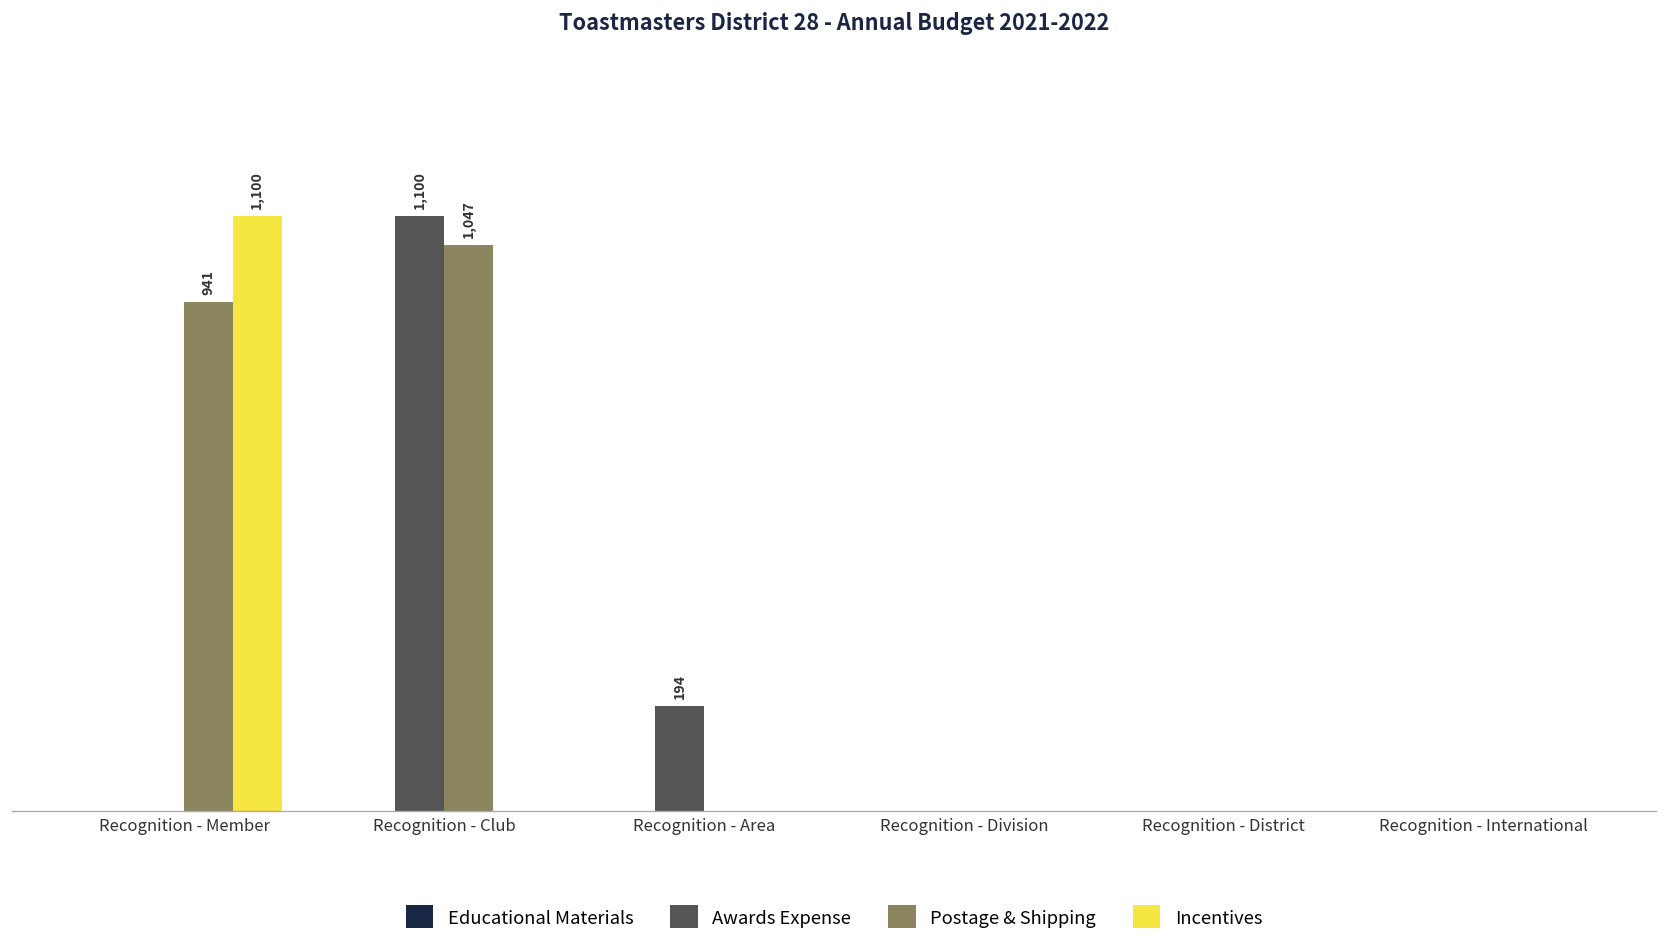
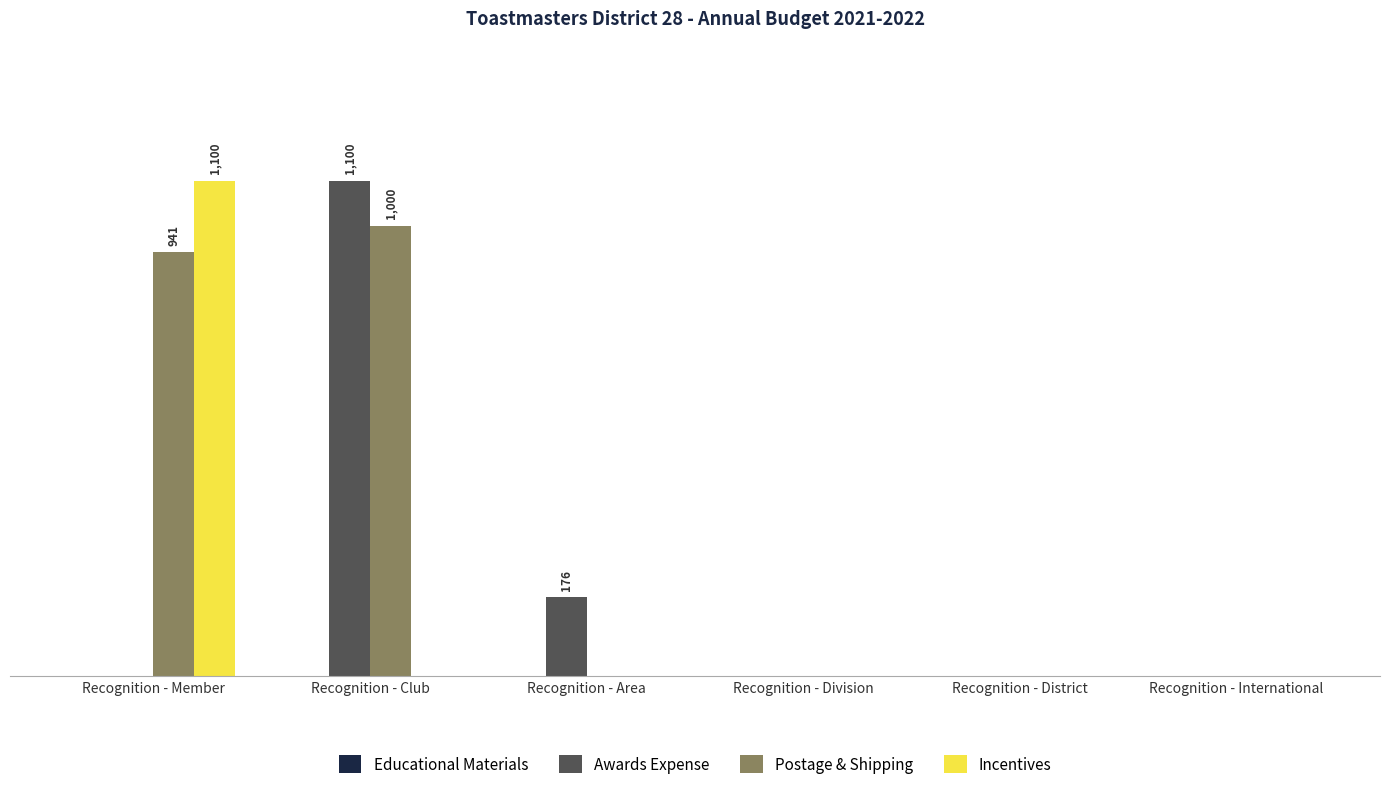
  {
    "Awards Expense": {
      "Recognition - Club": "1,100",
-     "Recognition - Area": "194"
+     "Recognition - Area": "176"
    },
    "Postage & Shipping": {
      "Recognition - Member": "941",
-     "Recognition - Club": "1,047"
+     "Recognition - Club": "1,000"
    },
    "Incentives": {
      "Recognition - Member": "1,100"
    }
  }
